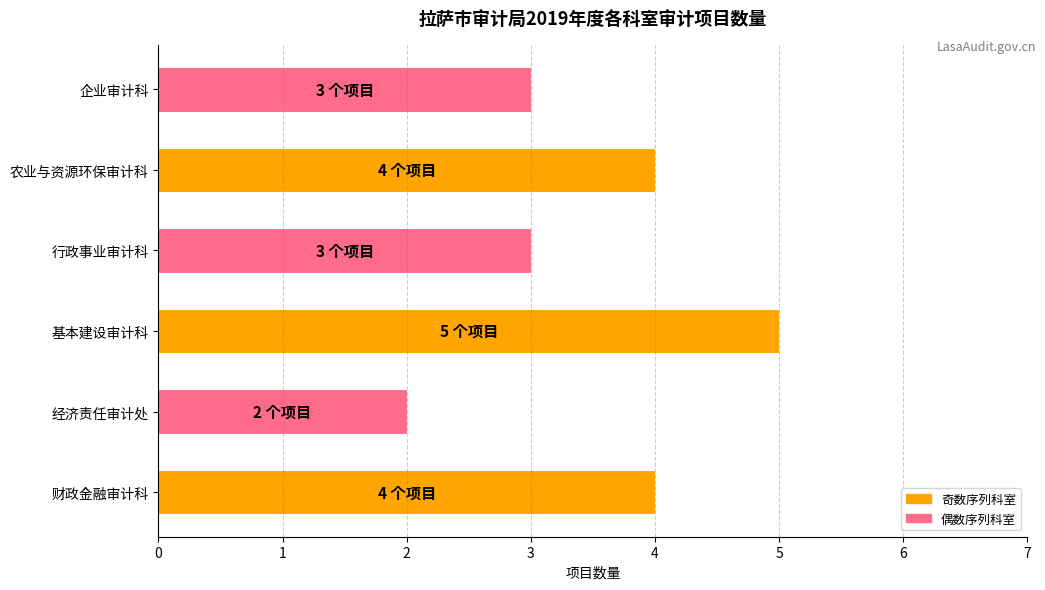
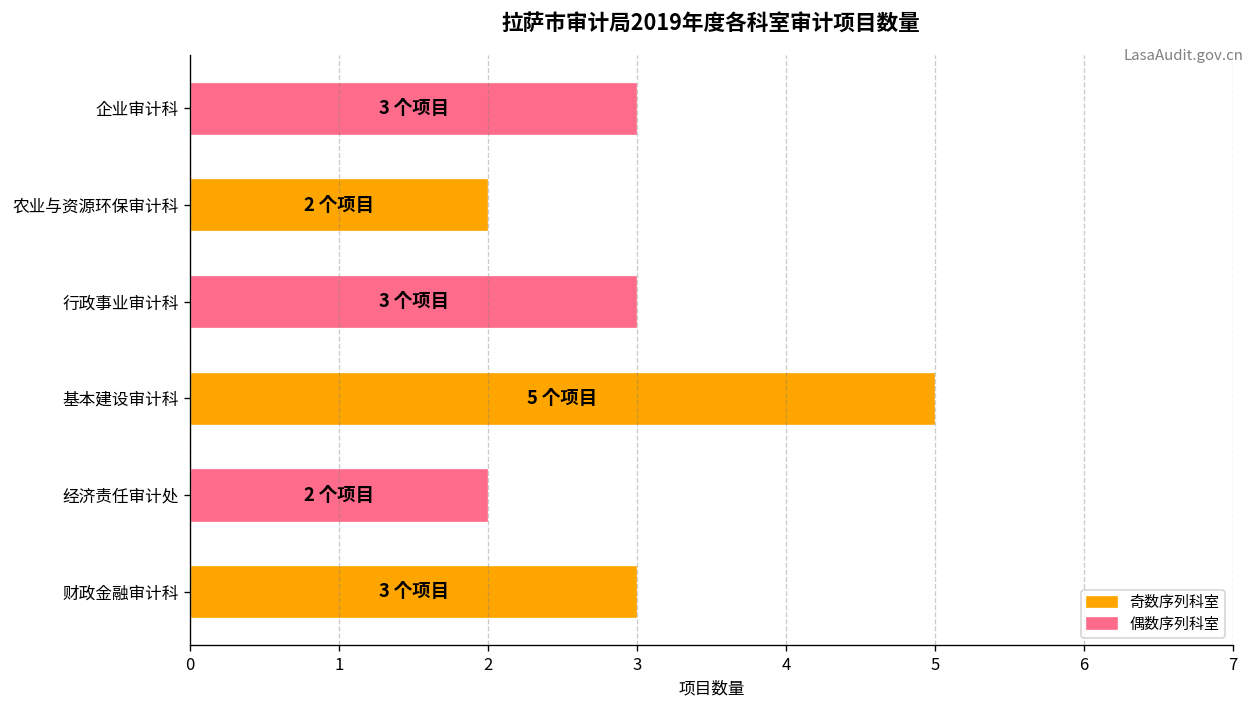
  {
    "企业审计科": 3,
-   "农业与资源环保审计科": 4,
+   "农业与资源环保审计科": 2,
    "行政事业审计科": 3,
    "基本建设审计科": 5,
    "经济责任审计处": 2,
-   "财政金融审计科": 4
+   "财政金融审计科": 3
  }
